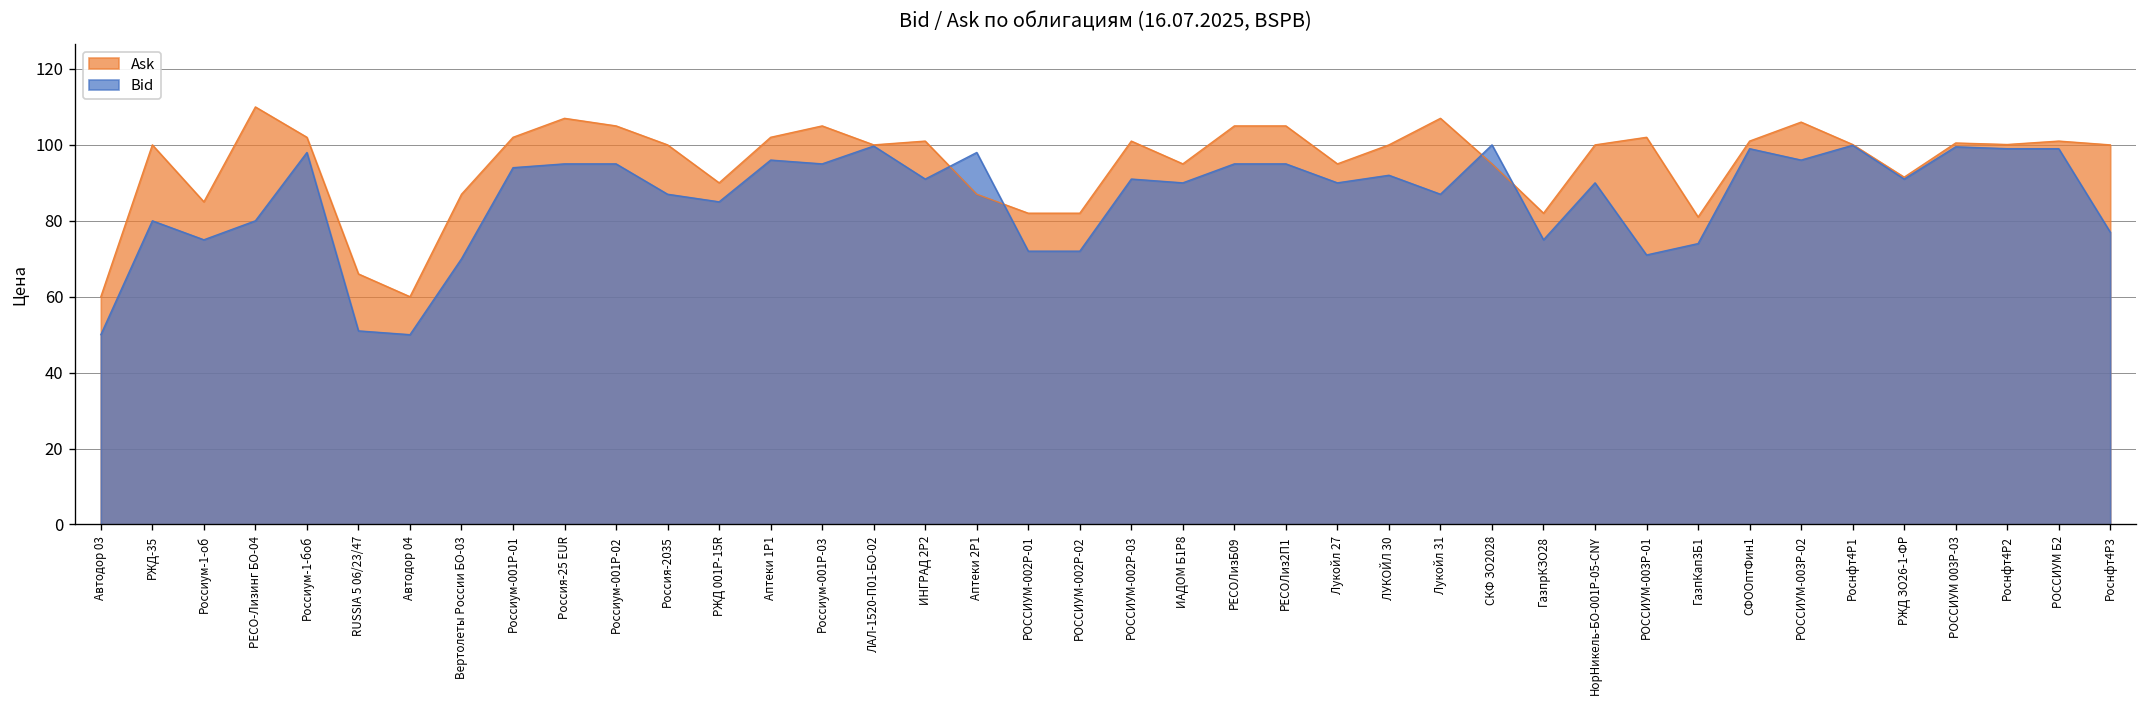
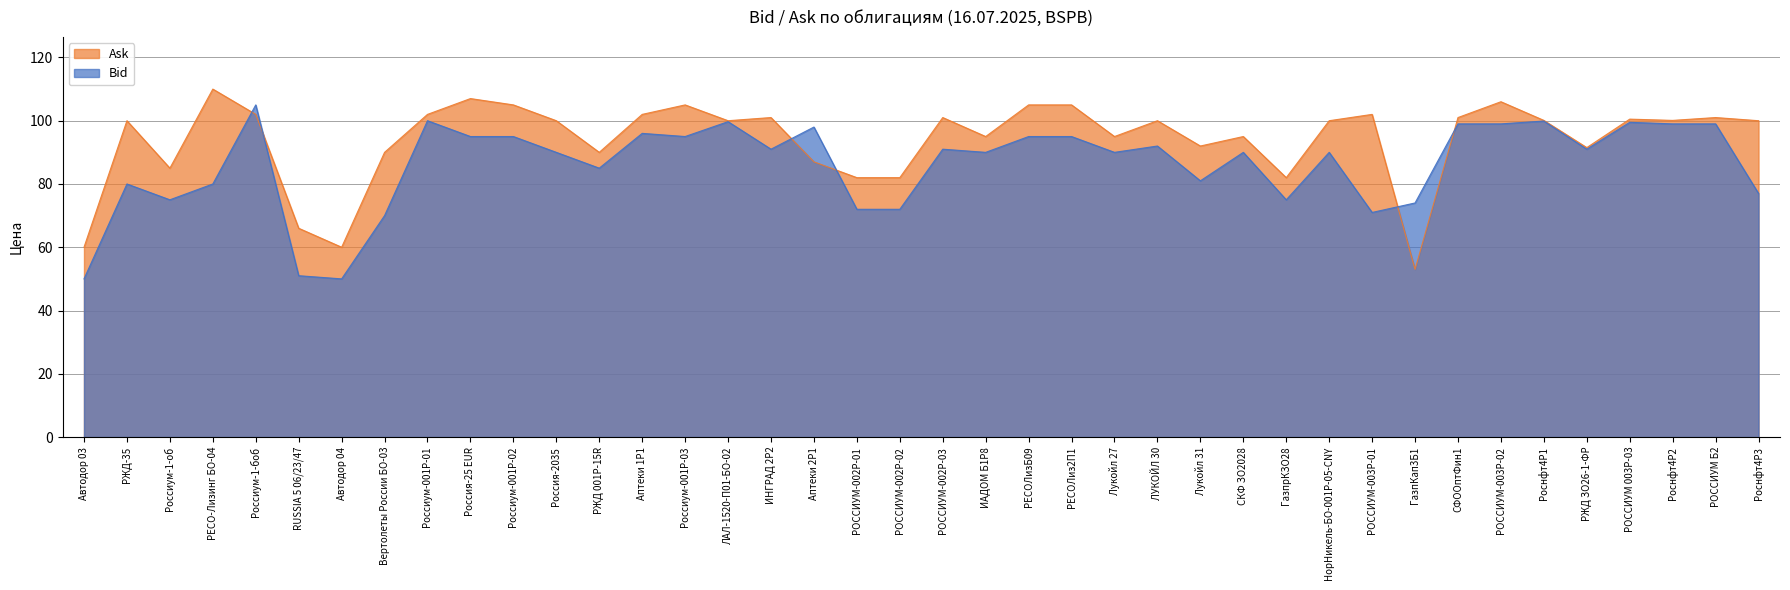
  {
    "Ask": {
      "Автодор 03": 60,
      "РЖД-35": 100,
      "Россиум-1-об": 85,
      "РЕСО-Лизинг БО-04": 110,
      "Россиум-1-боб": 102,
      "RUSSIA 5 06/23/47": 66,
      "Автодор 04": 60,
-     "Вертолеты России БО-03": 87,
+     "Вертолеты России БО-03": 90,
      "Россиум-001Р-01": 102,
      "Россия-25 EUR": 107,
      "Россиум-001Р-02": 105,
      "Россия-2035": 100,
      "РЖД 001P-15R": 90,
      "Аптеки 1Р1": 102,
      "Россиум-001Р-03": 105,
      "ИНГРАД 2P2": 101,
      "Аптеки 2Р1": 87,
      "РОССИУМ-002P-01": 82,
      "РОССИУМ-002P-02": 82,
      "РОССИУМ-002P-03": 101,
      "ИАДОМ Б1P8": 95,
      "РЕСОЛизБ09": 105,
      "РЕСОЛиз2П1": 105,
      "Лукойл 27": 95,
      "ЛУКОЙЛ 30": 100,
-     "Лукойл 31": 107,
+     "Лукойл 31": 92,
      "СКФ ЗО2028": 95,
      "ГазпрКЗО28": 82,
      "НорНикель-БО-001Р-05-CNY": 100,
      "РОССИУМ-003P-01": 102,
-     "ГазпКап3Б1": 81,
+     "ГазпКап3Б1": 53,
      "СФООптФин1": 101,
      "РОССИУМ-003P-02": 106,
      "РОССИУМ 003Р-03": 101,
      "Роснфт4P2": 100,
      "РОССИУМ Б2": 101,
      "Роснфт4P3": 100
    },
    "Bid": {
      "Автодор 03": 50,
      "РЖД-35": 80,
      "Россиум-1-об": 75,
      "РЕСО-Лизинг БО-04": 80,
-     "Россиум-1-боб": 98,
+     "Россиум-1-боб": 105,
      "RUSSIA 5 06/23/47": 51,
      "Автодор 04": 50,
      "Вертолеты России БО-03": 70,
-     "Россиум-001Р-01": 94,
+     "Россиум-001Р-01": 100,
      "Россия-25 EUR": 95,
      "Россиум-001Р-02": 95,
-     "Россия-2035": 87,
+     "Россия-2035": 90,
      "РЖД 001P-15R": 85,
      "Аптеки 1Р1": 96,
      "Россиум-001Р-03": 95,
      "ИНГРАД 2P2": 91,
      "Аптеки 2Р1": 98,
      "РОССИУМ-002P-01": 72,
      "РОССИУМ-002P-02": 72,
      "РОССИУМ-002P-03": 91,
      "ИАДОМ Б1P8": 90,
      "РЕСОЛизБ09": 95,
      "РЕСОЛиз2П1": 95,
      "Лукойл 27": 90,
      "ЛУКОЙЛ 30": 92,
-     "Лукойл 31": 87,
-     "СКФ ЗО2028": 100,
+     "Лукойл 31": 81,
+     "СКФ ЗО2028": 90,
      "ГазпрКЗО28": 75,
      "НорНикель-БО-001Р-05-CNY": 90,
      "РОССИУМ-003P-01": 71,
      "ГазпКап3Б1": 74,
      "СФООптФин1": 99,
-     "РОССИУМ-003P-02": 96,
+     "РОССИУМ-003P-02": 99,
      "РОССИУМ 003Р-03": 100,
      "Роснфт4P2": 99,
      "РОССИУМ Б2": 99,
      "Роснфт4P3": 77
    }
  }
